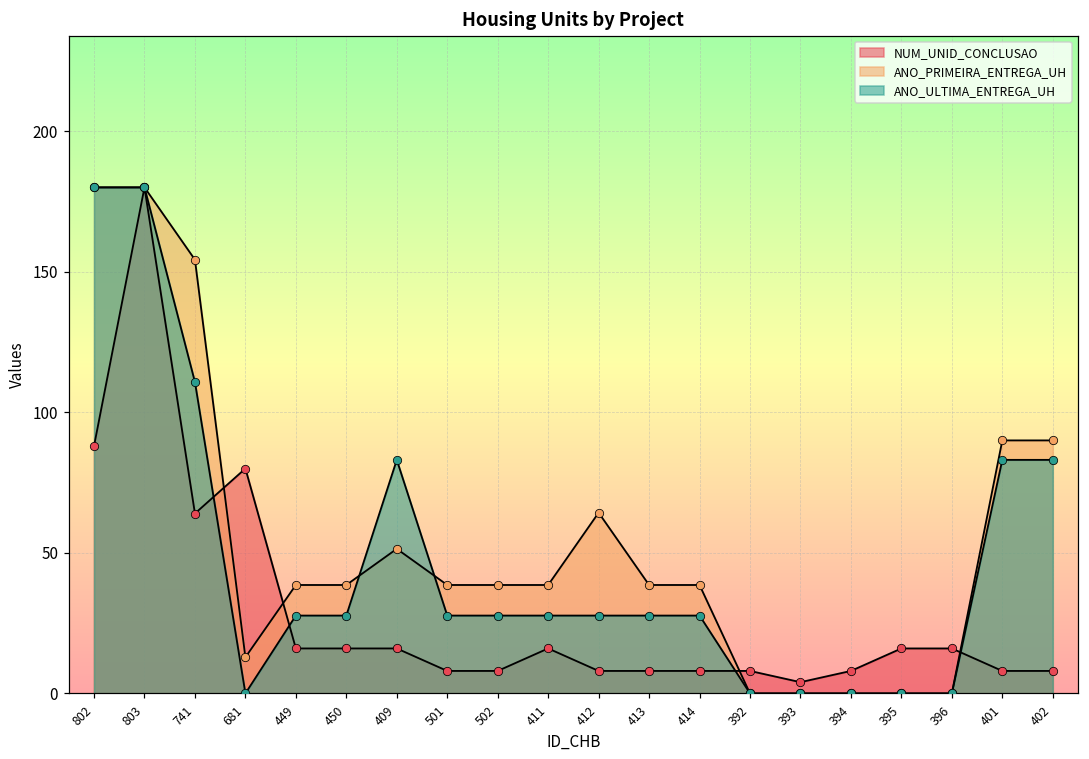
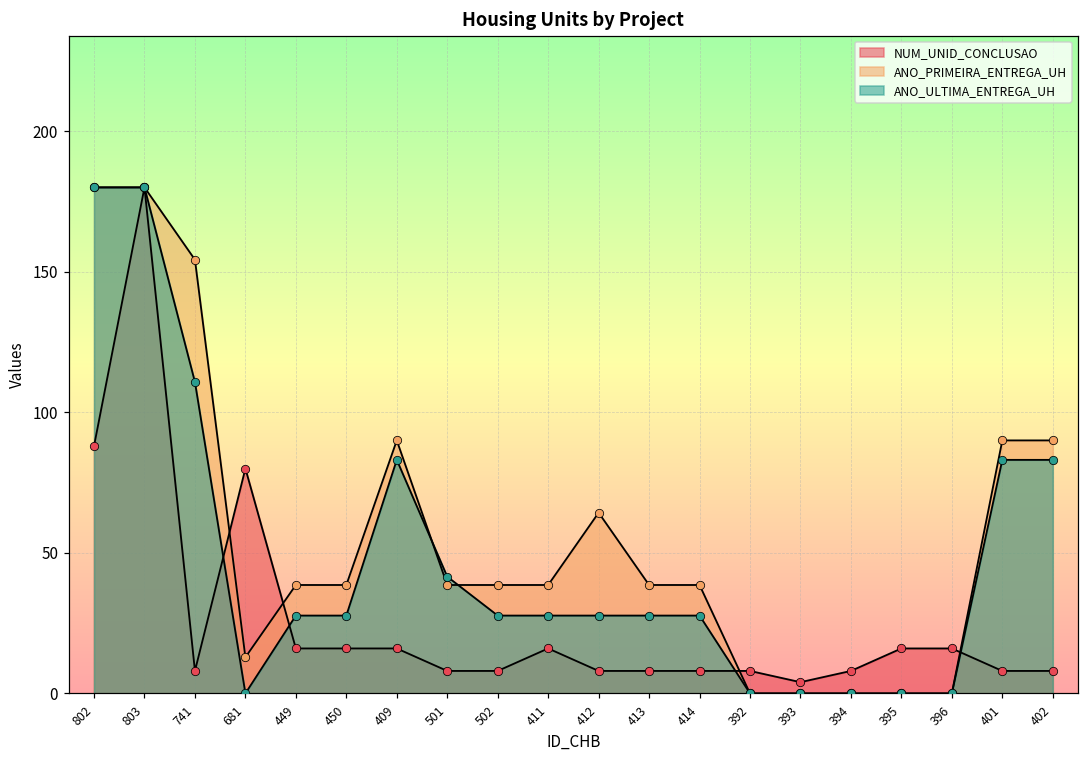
  {
    "NUM_UNID_CONCLUSAO": {
      "802": 88,
-     "741": 64,
+     "741": 8,
      "681": 80,
      "449": 16,
      "450": 16,
      "409": 16,
      "501": 8,
      "502": 8,
      "411": 16,
      "412": 8,
      "413": 8,
      "414": 8,
      "392": 8,
      "393": 4,
      "394": 8,
      "395": 16,
      "396": 16,
      "401": 8,
      "402": 8
    },
    "ANO_PRIMEIRA_ENTREGA_UH": {
      "741": 154,
      "681": 13,
      "449": 39,
      "450": 39,
-     "409": 51,
+     "409": 90,
      "501": 39,
      "502": 39,
      "411": 39,
      "412": 64,
      "413": 39,
      "414": 39,
      "401": 90,
      "402": 90
    },
    "ANO_ULTIMA_ENTREGA_UH": {
      "741": 111,
      "681": 0,
      "449": 28,
      "450": 28,
      "409": 83,
-     "501": 28,
+     "501": 42,
      "502": 28,
      "411": 28,
      "412": 28,
      "413": 28,
      "414": 28,
      "401": 83,
      "402": 83
    }
  }
